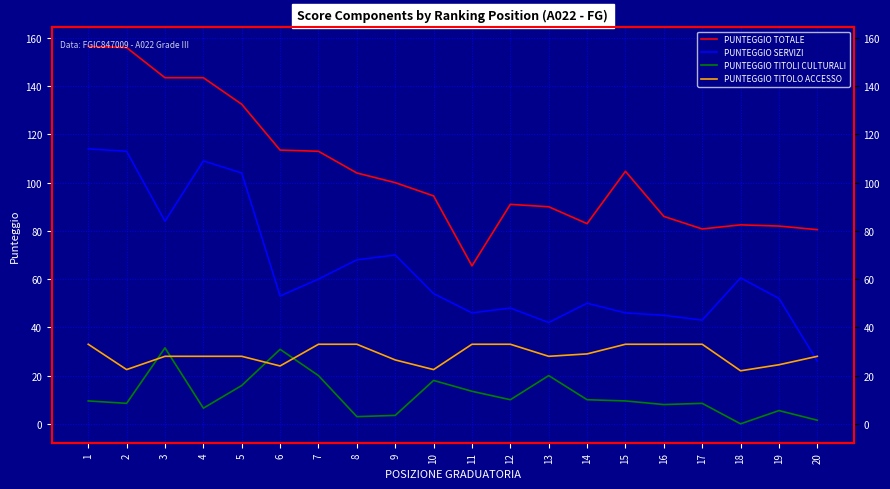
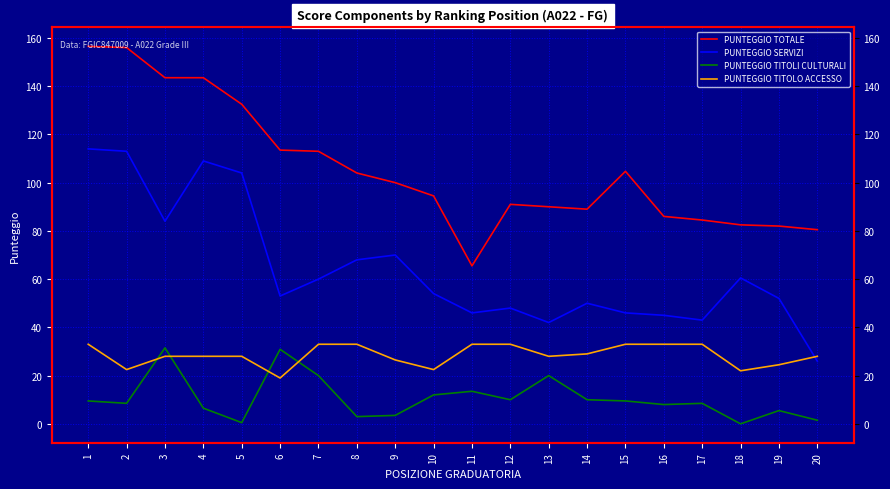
  {
    "PUNTEGGIO TOTALE": {
      "1": 157,
      "2": 156,
      "3": 144,
      "4": 144,
      "5": 133,
      "6": 114,
      "7": 113,
      "8": 104,
      "9": 100,
      "10": 95,
      "11": 66,
      "12": 91,
      "13": 90,
-     "14": 83,
+     "14": 89,
      "15": 105,
      "16": 86,
-     "17": 81,
+     "17": 85,
      "18": 83,
      "19": 82,
      "20": 81
    },
    "PUNTEGGIO SERVIZI": {
      "1": 114,
      "2": 113,
      "3": 84,
      "4": 109,
      "5": 104,
      "6": 53,
      "7": 60,
      "8": 68,
      "9": 70,
      "10": 54,
      "11": 46,
      "12": 48,
      "13": 42,
      "14": 50,
      "15": 46,
      "16": 45,
      "17": 43,
      "18": 61,
      "19": 52,
      "20": 26
    },
    "PUNTEGGIO TITOLI CULTURALI": {
      "1": 10,
      "2": 9,
      "3": 32,
      "4": 7,
-     "5": 16,
+     "5": 1,
      "6": 31,
      "7": 20,
      "8": 3,
      "9": 4,
-     "10": 18,
+     "10": 12,
      "11": 14,
      "12": 10,
      "13": 20,
      "14": 10,
      "15": 10,
      "16": 8,
      "17": 9,
      "18": 0,
      "19": 6,
      "20": 2
    },
    "PUNTEGGIO TITOLO ACCESSO": {
      "1": 33,
      "2": 23,
      "3": 28,
      "4": 28,
      "5": 28,
-     "6": 24,
+     "6": 19,
      "7": 33,
      "8": 33,
      "9": 27,
      "10": 23,
      "11": 33,
      "12": 33,
      "13": 28,
      "14": 29,
      "15": 33,
      "16": 33,
      "17": 33,
      "18": 22,
      "19": 25,
      "20": 28
    }
  }
